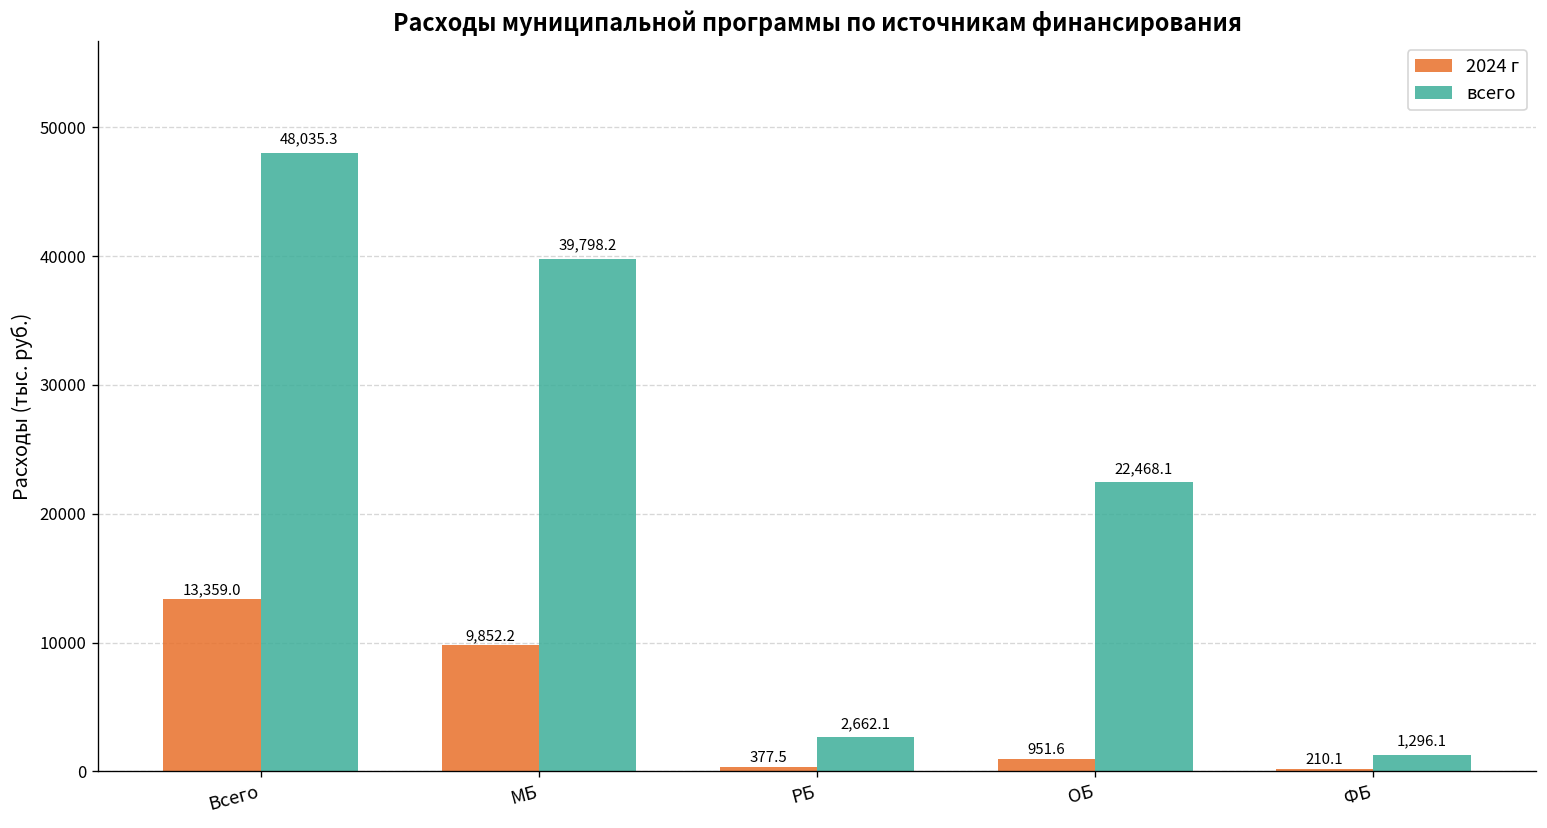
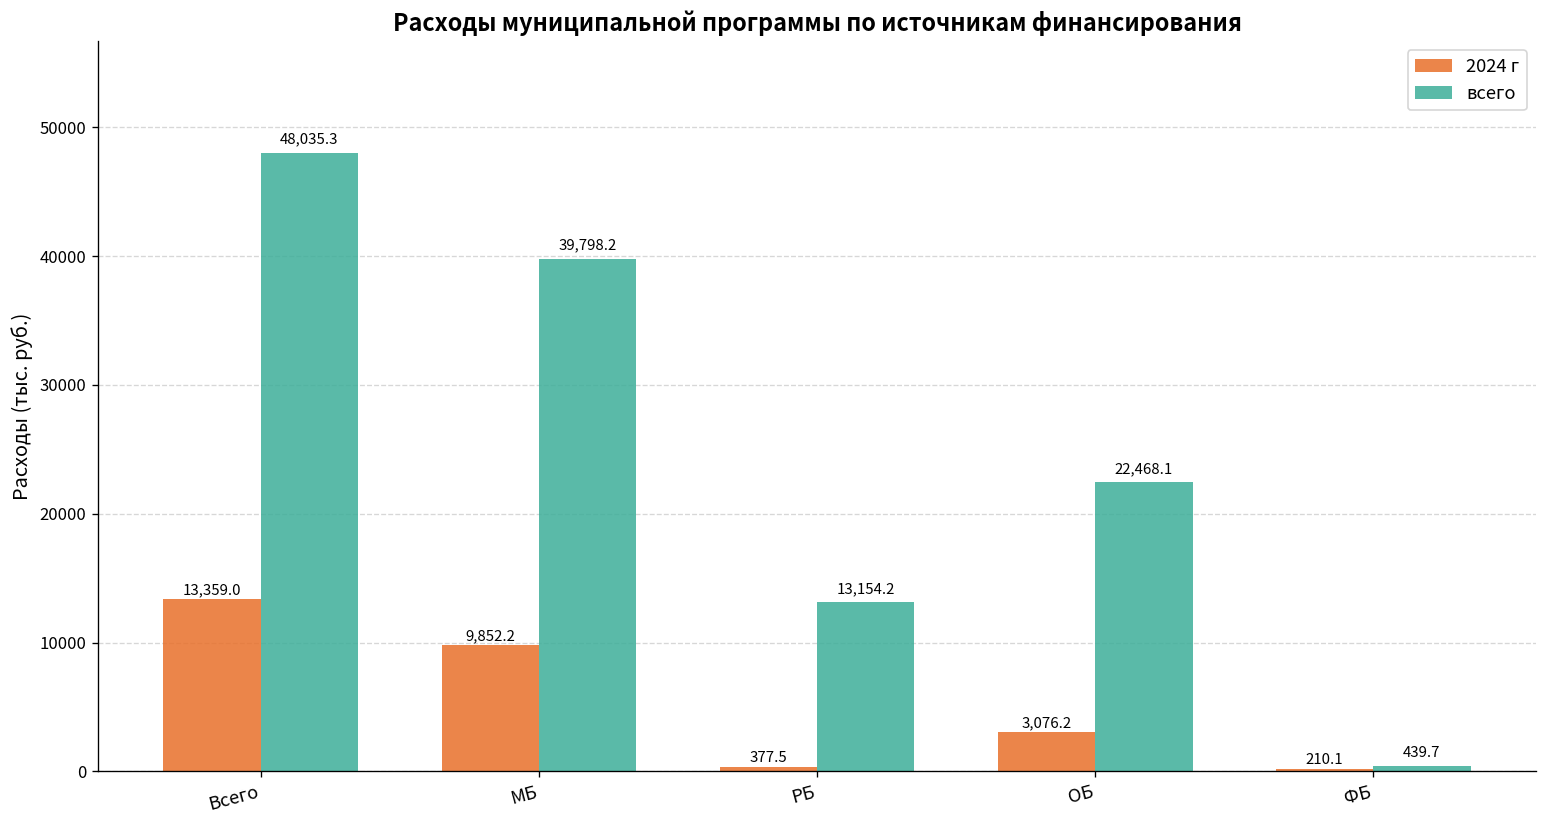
  {
    "2024 г": {
      "Всего": "13,359.0",
      "МБ": "9,852.2",
      "РБ": "377.5",
-     "ОБ": "951.6",
+     "ОБ": "3,076.2",
      "ФБ": "210.1"
    },
    "всего": {
      "Всего": "48,035.3",
      "МБ": "39,798.2",
-     "РБ": "2,662.1",
+     "РБ": "13,154.2",
      "ОБ": "22,468.1",
-     "ФБ": "1,296.1"
+     "ФБ": "439.7"
    }
  }
